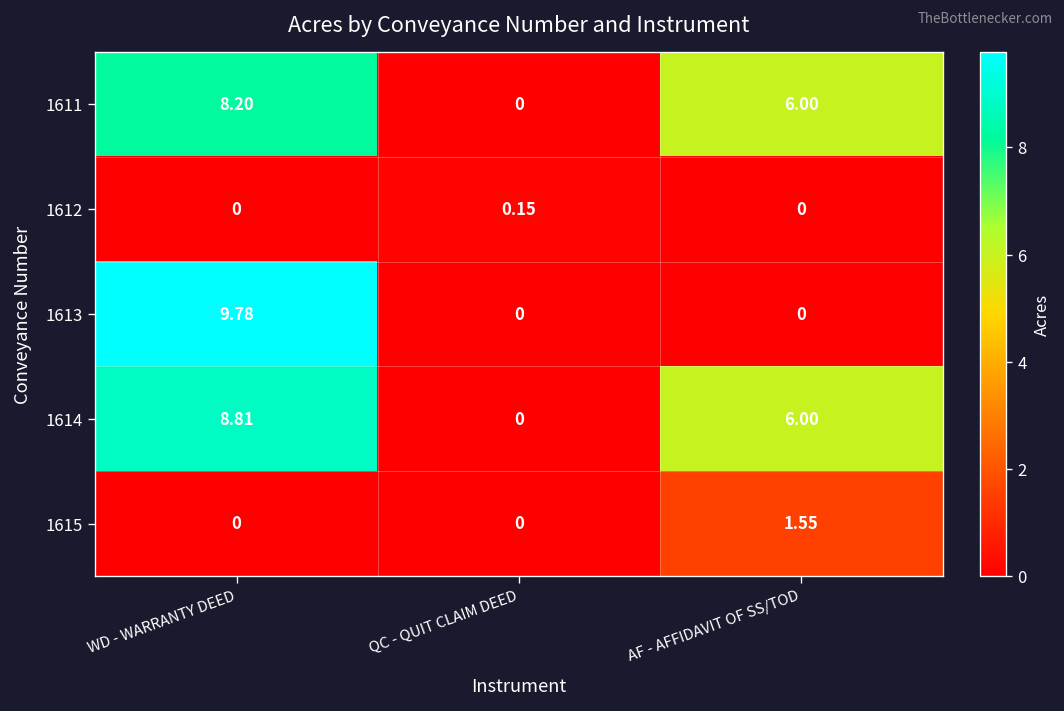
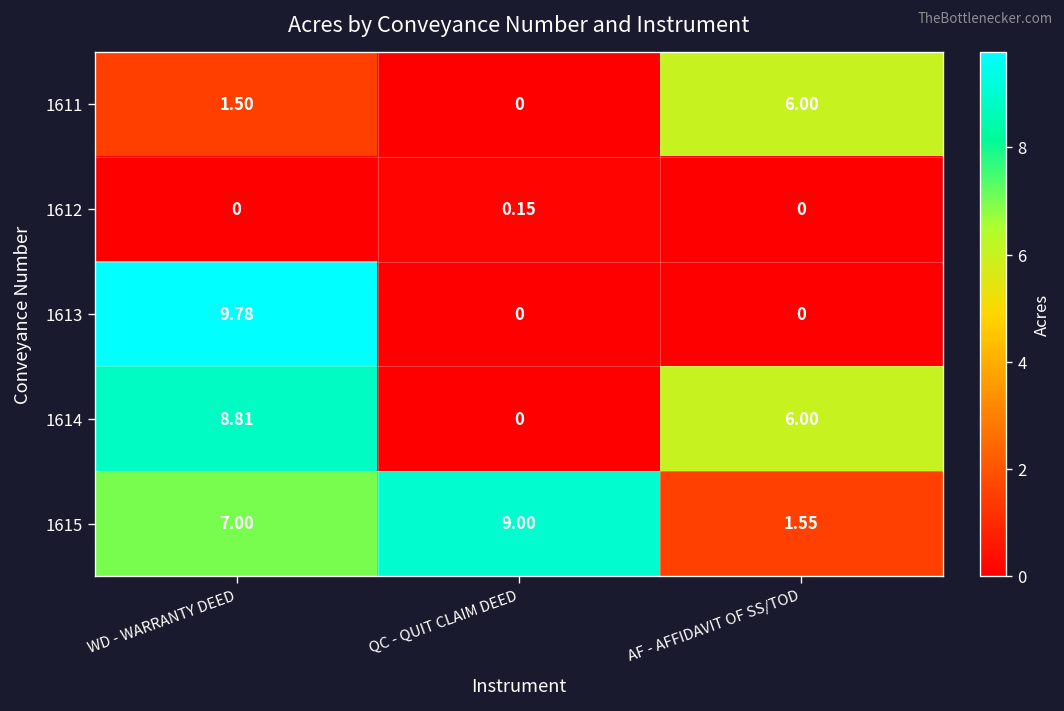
  {
    "1611": {
-     "WD - WARRANTY DEED": 8.20,
+     "WD - WARRANTY DEED": 1.50,
      "QC - QUIT CLAIM DEED": 0,
      "AF - AFFIDAVIT OF SS/TOD": 6.00
    },
    "1612": {
      "WD - WARRANTY DEED": 0,
      "QC - QUIT CLAIM DEED": 0.15,
      "AF - AFFIDAVIT OF SS/TOD": 0
    },
    "1613": {
      "WD - WARRANTY DEED": 9.78,
      "QC - QUIT CLAIM DEED": 0,
      "AF - AFFIDAVIT OF SS/TOD": 0
    },
    "1614": {
      "WD - WARRANTY DEED": 8.81,
      "QC - QUIT CLAIM DEED": 0,
      "AF - AFFIDAVIT OF SS/TOD": 6.00
    },
    "1615": {
-     "WD - WARRANTY DEED": 0,
-     "QC - QUIT CLAIM DEED": 0,
+     "WD - WARRANTY DEED": 7.00,
+     "QC - QUIT CLAIM DEED": 9.00,
      "AF - AFFIDAVIT OF SS/TOD": 1.55
    }
  }
